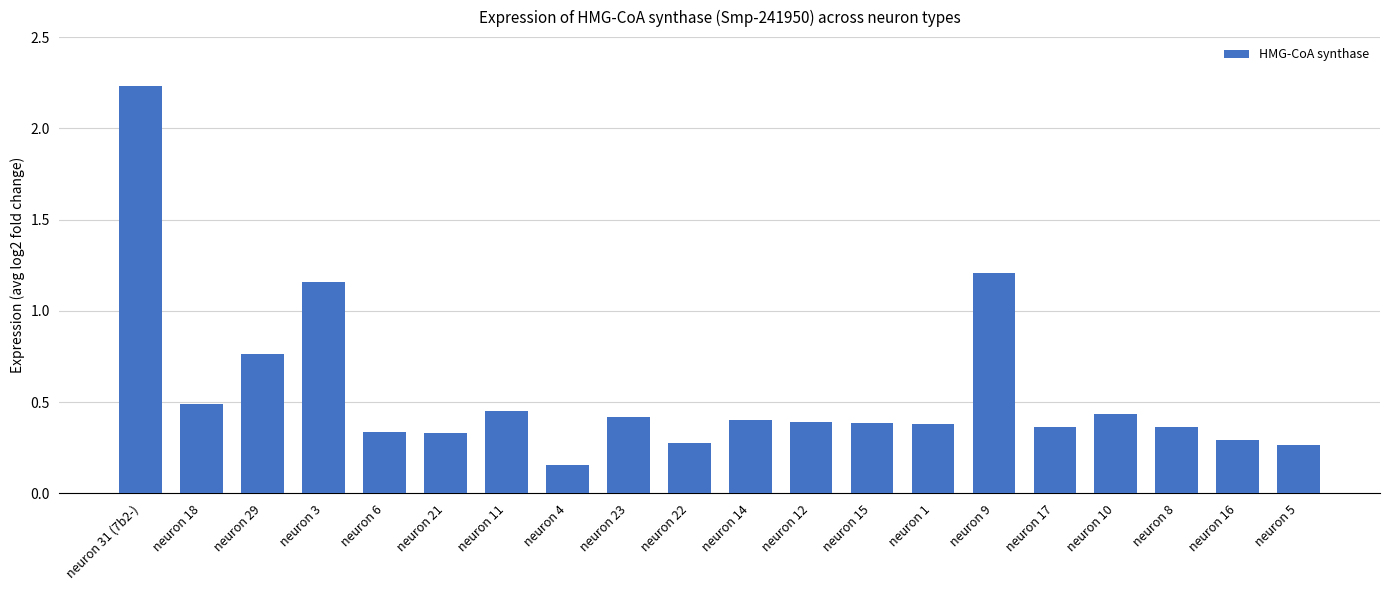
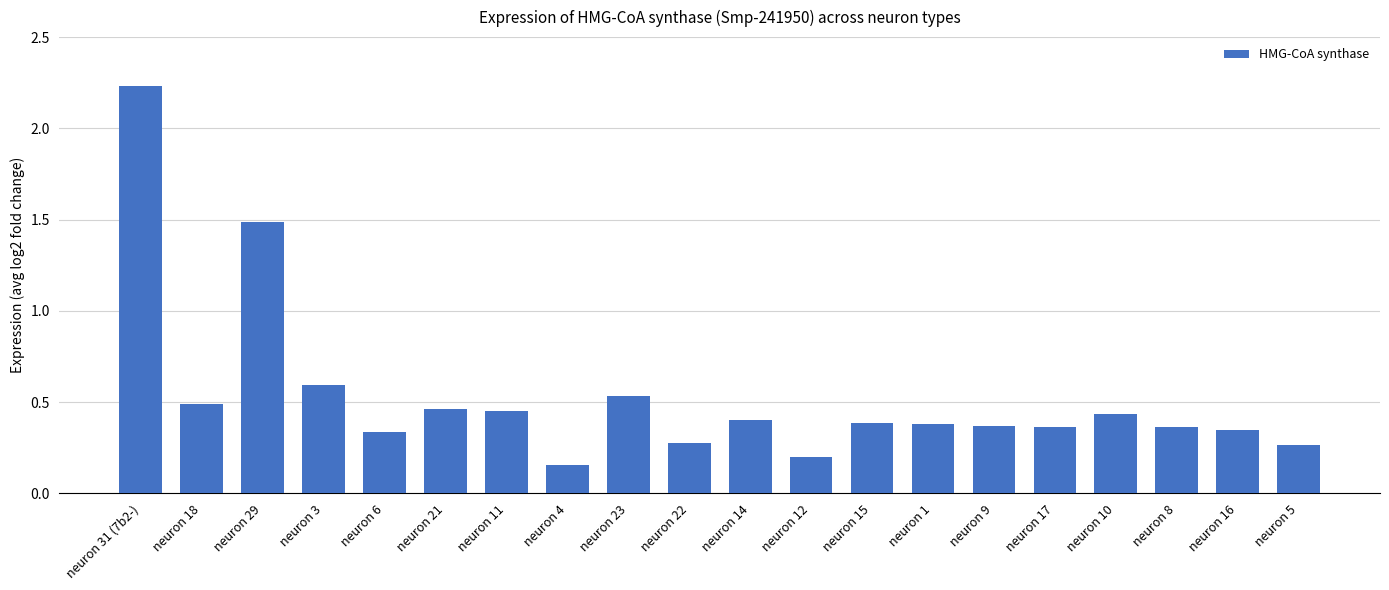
  {
    "neuron 31 (7b2-)": 2.23,
    "neuron 18": 0.49,
-   "neuron 29": 0.76,
-   "neuron 3": 1.16,
+   "neuron 29": 1.48,
+   "neuron 3": 0.60,
    "neuron 6": 0.34,
-   "neuron 21": 0.33,
+   "neuron 21": 0.46,
    "neuron 11": 0.45,
    "neuron 4": 0.16,
-   "neuron 23": 0.42,
+   "neuron 23": 0.53,
    "neuron 22": 0.27,
    "neuron 14": 0.40,
-   "neuron 12": 0.39,
+   "neuron 12": 0.20,
    "neuron 15": 0.39,
    "neuron 1": 0.38,
-   "neuron 9": 1.21,
+   "neuron 9": 0.37,
    "neuron 17": 0.36,
    "neuron 10": 0.43,
    "neuron 8": 0.36,
-   "neuron 16": 0.29,
+   "neuron 16": 0.35,
    "neuron 5": 0.26
  }
